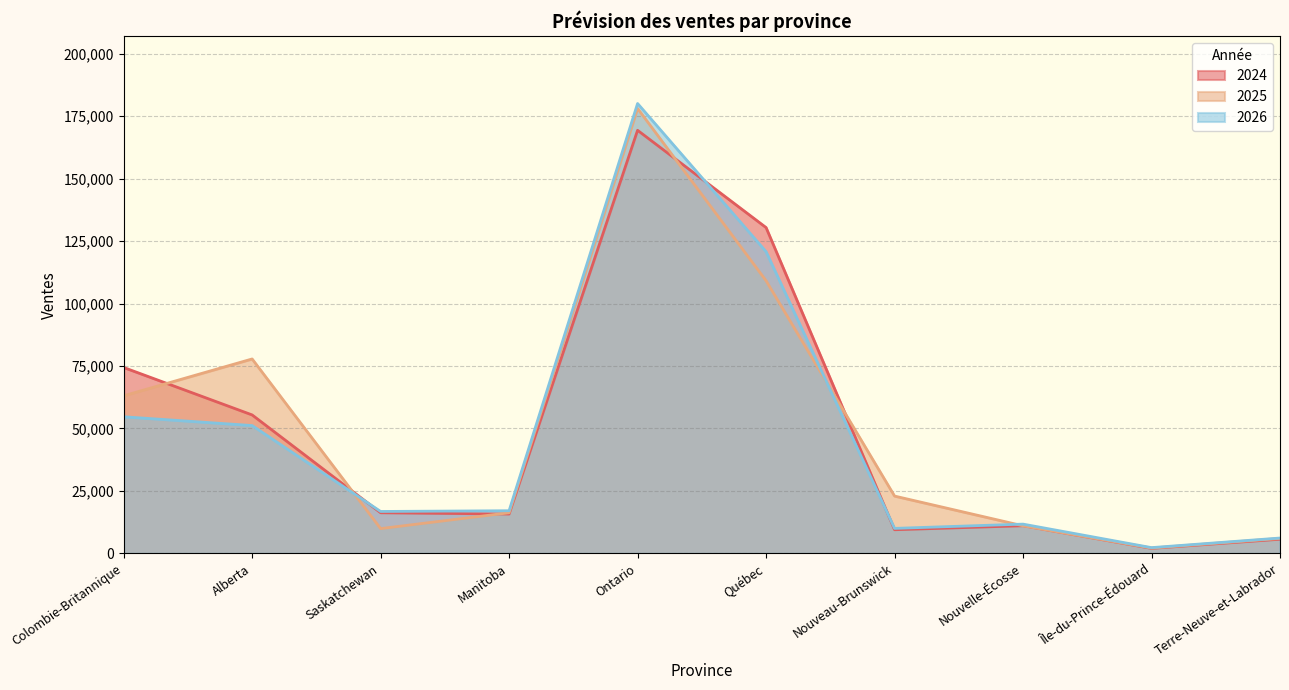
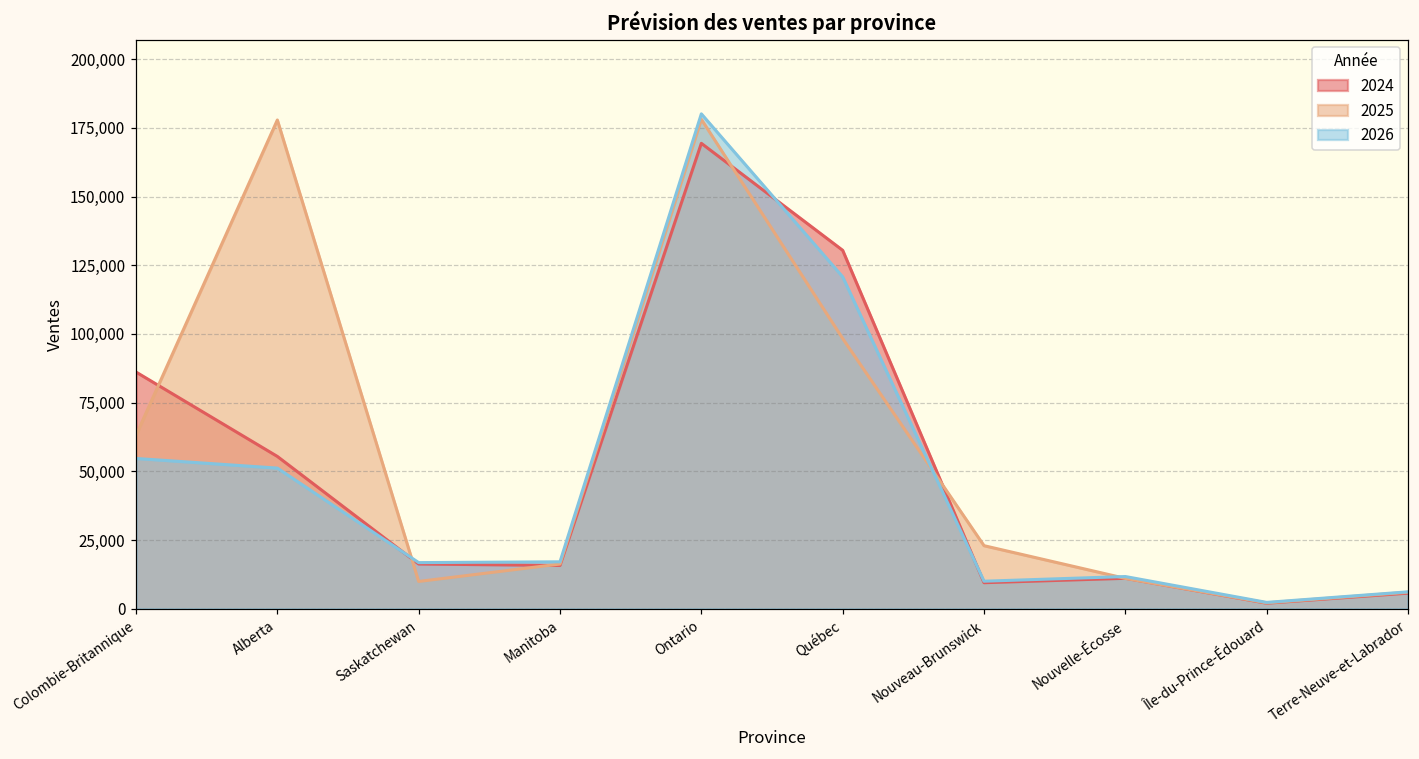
  {
    "2024": {
-     "Colombie-Britannique": "74,000",
+     "Colombie-Britannique": "86,000",
      "Alberta": "55,000",
      "Ontario": "169,000",
      "Québec": "130,000"
    },
    "2025": {
      "Colombie-Britannique": "63,000",
-     "Alberta": "78,000",
+     "Alberta": "178,000",
      "Saskatchewan": "10,000",
      "Ontario": "178,000",
-     "Québec": "109,000",
+     "Québec": "98,000",
      "Nouveau-Brunswick": "23,000"
    },
    "2026": {
      "Colombie-Britannique": "55,000",
      "Alberta": "51,000",
      "Ontario": "180,000",
      "Québec": "121,000"
    }
  }
